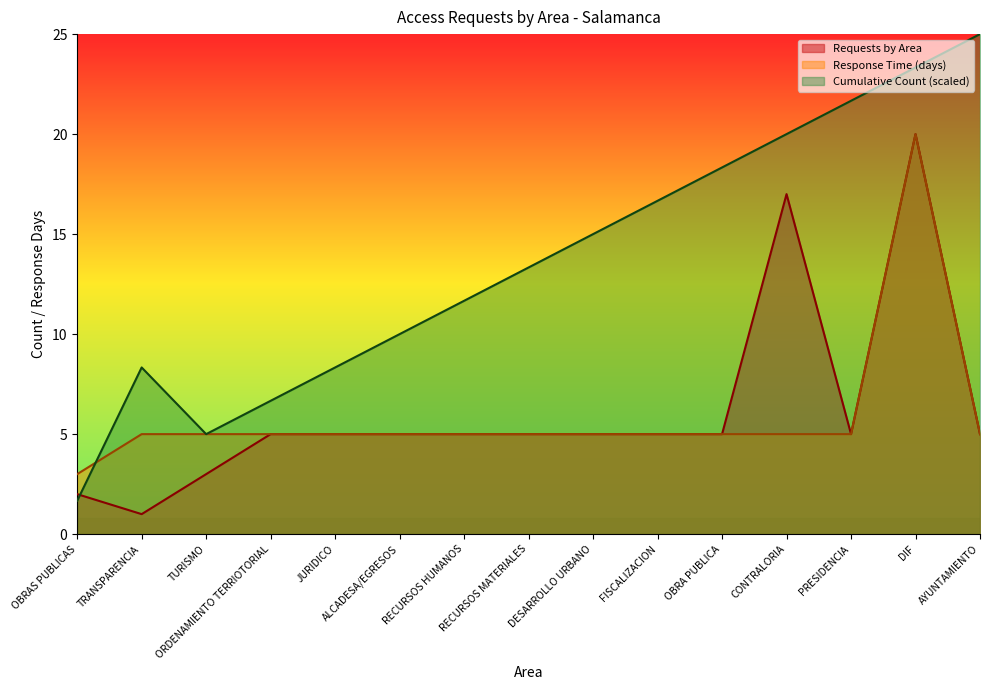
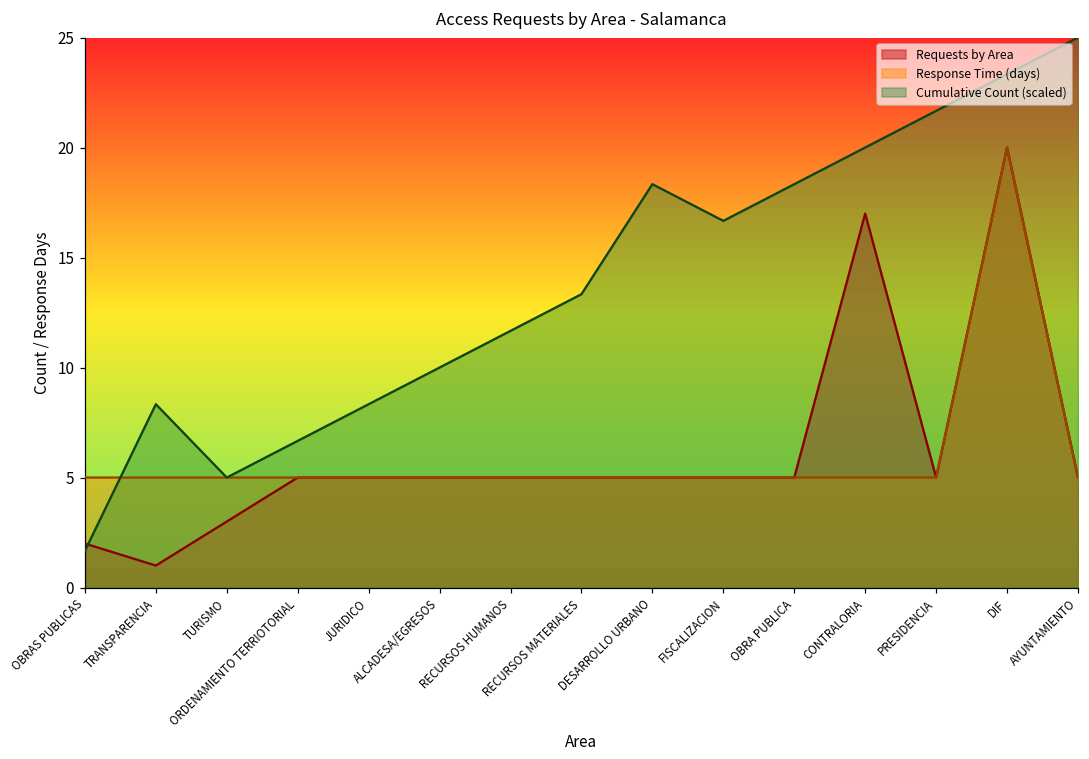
  {
    "Requests by Area": {
      "OBRAS PUBLICAS": 2.0,
      "TRANSPARENCIA": 1.0,
      "TURISMO": 3.0,
      "CONTRALORIA": 17.0
    },
    "Response Time (days)": {
-     "OBRAS PUBLICAS": 3,
+     "OBRAS PUBLICAS": 5,
      "TRANSPARENCIA": 5,
      "CONTRALORIA": 5
    },
    "Cumulative Count (scaled)": {
      "OBRAS PUBLICAS": 1.7,
      "TRANSPARENCIA": 8.3,
      "ORDENAMIENTO TERRIOTORIAL": 6.7,
      "JURIDICO": 8.3,
      "ALCADESA/EGRESOS": 10.0,
      "RECURSOS HUMANOS": 11.7,
      "RECURSOS MATERIALES": 13.3,
-     "DESARROLLO URBANO": 15.0,
+     "DESARROLLO URBANO": 18.3,
      "FISCALIZACION": 16.7,
      "OBRA PUBLICA": 18.3,
      "CONTRALORIA": 20.0,
      "PRESIDENCIA": 21.7,
      "AYUNTAMIENTO": 25.0
    }
  }
